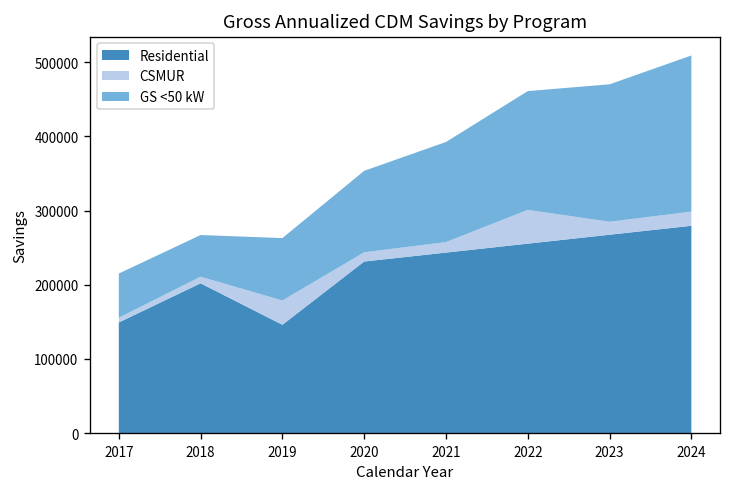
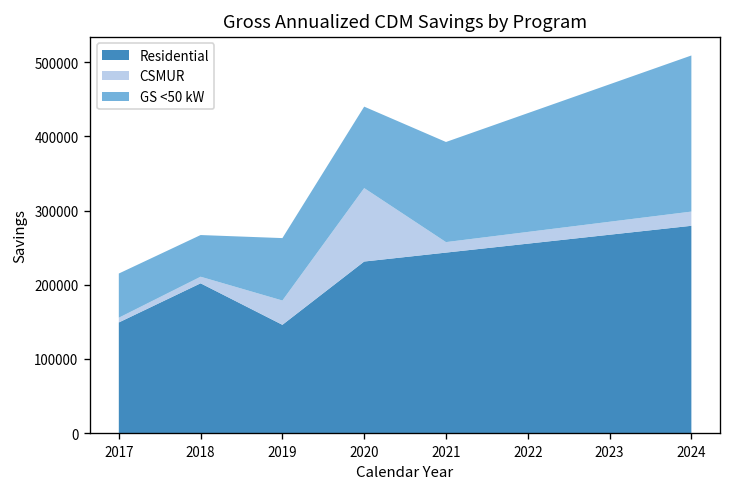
  {
    "Residential": {
      "2017": 150000,
      "2018": 200000,
      "2019": 150000,
      "2020": 230000,
      "2021": 240000,
      "2022": 260000,
      "2023": 270000,
      "2024": 280000
    },
    "CSMUR": {
      "2017": 10000,
      "2018": 10000,
      "2019": 30000,
-     "2020": 10000,
+     "2020": 100000,
      "2021": 10000,
-     "2022": 50000,
+     "2022": 20000,
      "2023": 20000,
      "2024": 20000
    },
    "GS <50 kW": {
      "2017": 60000,
      "2018": 60000,
      "2019": 80000,
      "2020": 110000,
      "2021": 140000,
      "2022": 160000,
      "2023": 190000,
      "2024": 210000
    }
  }
